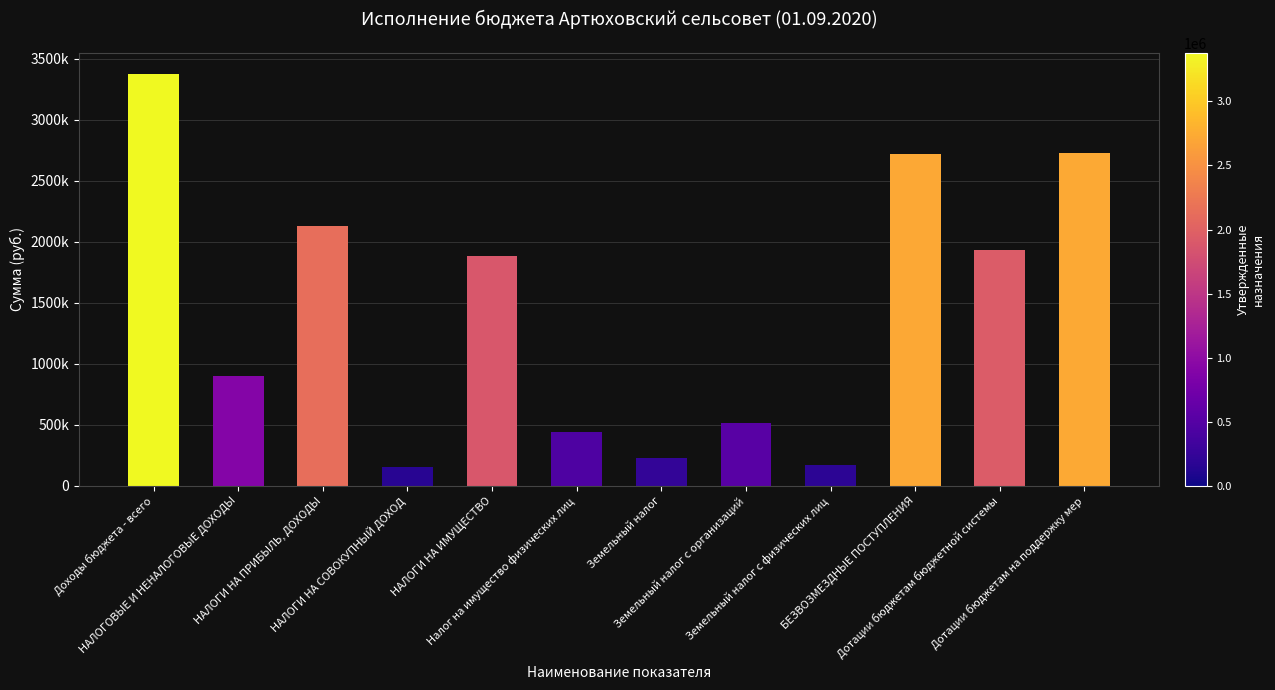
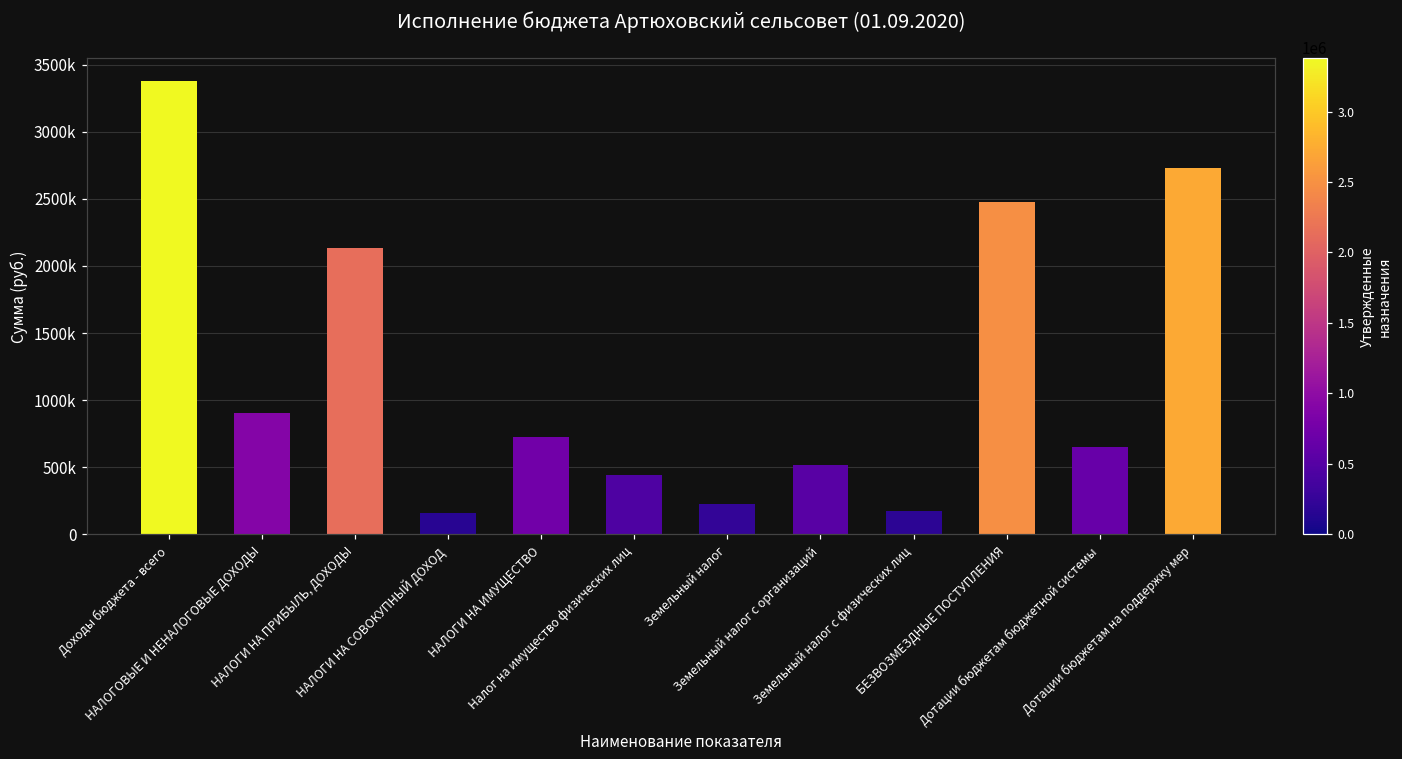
  {
    "Доходы бюджета - всего": 3380000,
    "НАЛОГОВЫЕ И НЕНАЛОГОВЫЕ ДОХОДЫ": 900000,
    "НАЛОГИ НА ПРИБЫЛЬ, ДОХОДЫ": 2130000,
    "НАЛОГИ НА СОВОКУПНЫЙ ДОХОД": 160000,
-   "НАЛОГИ НА ИМУЩЕСТВО": 1880000,
+   "НАЛОГИ НА ИМУЩЕСТВО": 730000,
    "Налог на имущество физических лиц": 440000,
    "Земельный налог": 230000,
    "Земельный налог с организаций": 520000,
    "Земельный налог с физических лиц": 170000,
-   "БЕЗВОЗМЕЗДНЫЕ ПОСТУПЛЕНИЯ": 2710000,
-   "Дотации бюджетам бюджетной системы": 1930000,
+   "БЕЗВОЗМЕЗДНЫЕ ПОСТУПЛЕНИЯ": 2470000,
+   "Дотации бюджетам бюджетной системы": 650000,
    "Дотации бюджетам на поддержку мер": 2730000
  }
